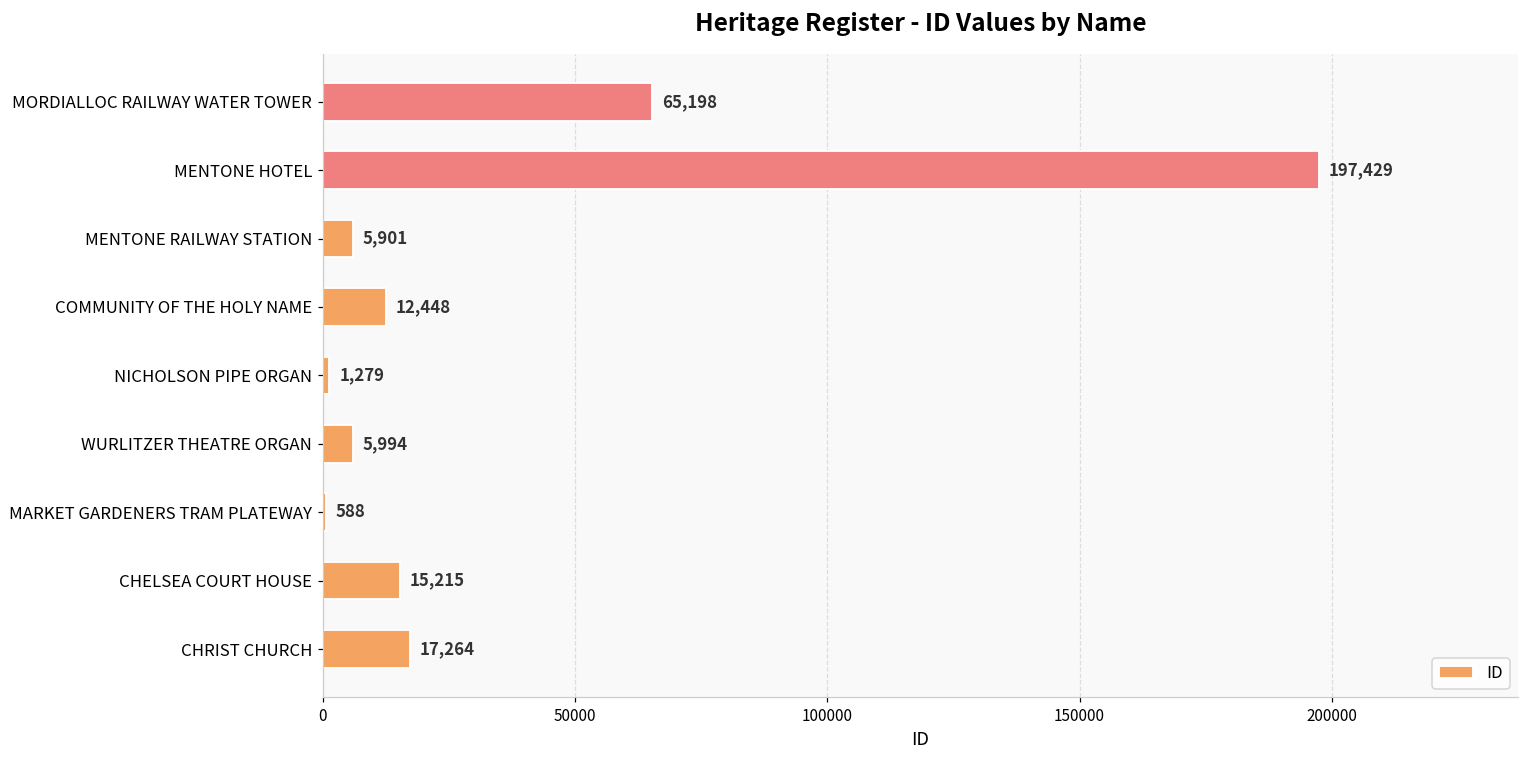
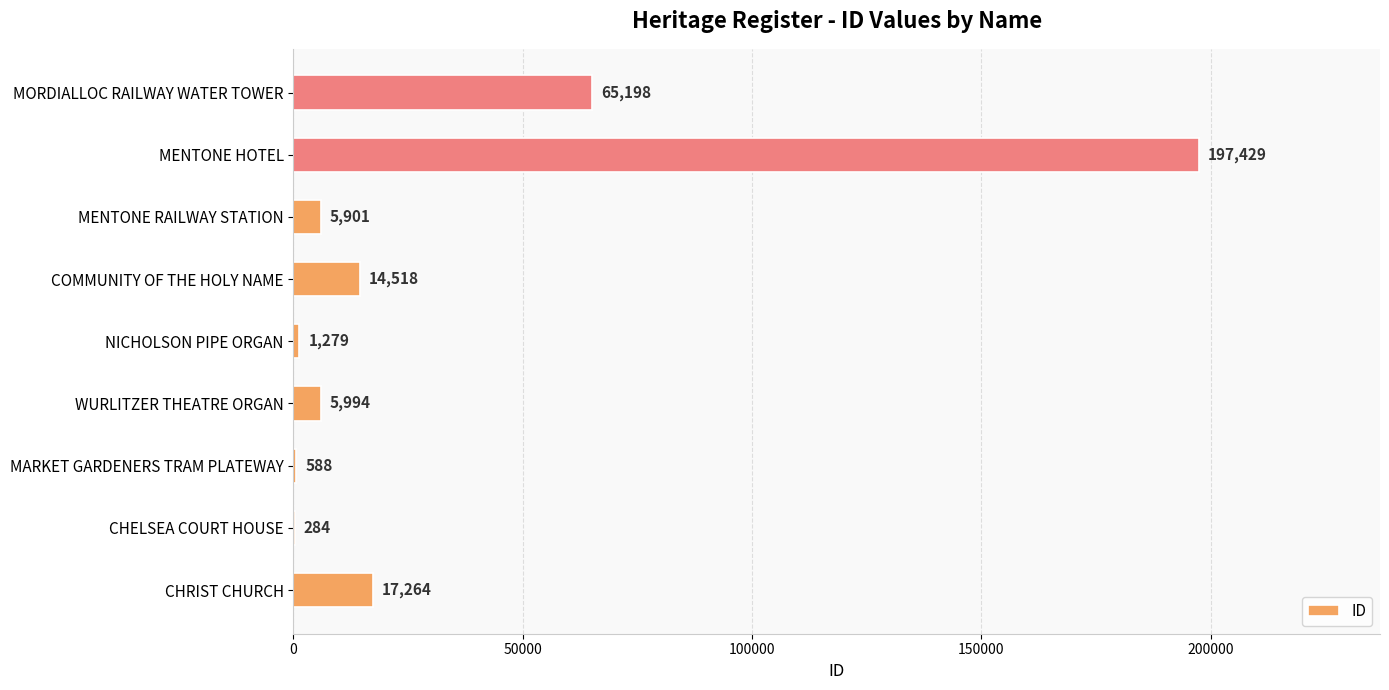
  {
    "MORDIALLOC RAILWAY WATER TOWER": "65,198",
    "MENTONE HOTEL": "197,429",
    "MENTONE RAILWAY STATION": "5,901",
-   "COMMUNITY OF THE HOLY NAME": "12,448",
+   "COMMUNITY OF THE HOLY NAME": "14,518",
    "NICHOLSON PIPE ORGAN": "1,279",
    "WURLITZER THEATRE ORGAN": "5,994",
    "MARKET GARDENERS TRAM PLATEWAY": "588",
-   "CHELSEA COURT HOUSE": "15,215",
+   "CHELSEA COURT HOUSE": "284",
    "CHRIST CHURCH": "17,264"
  }
